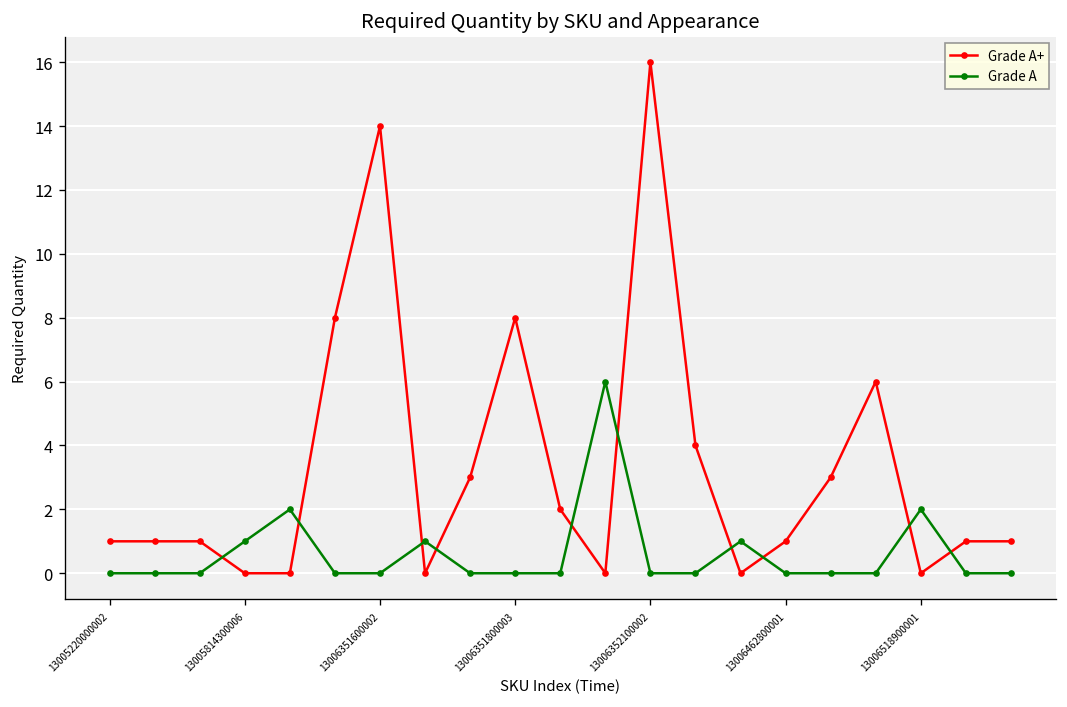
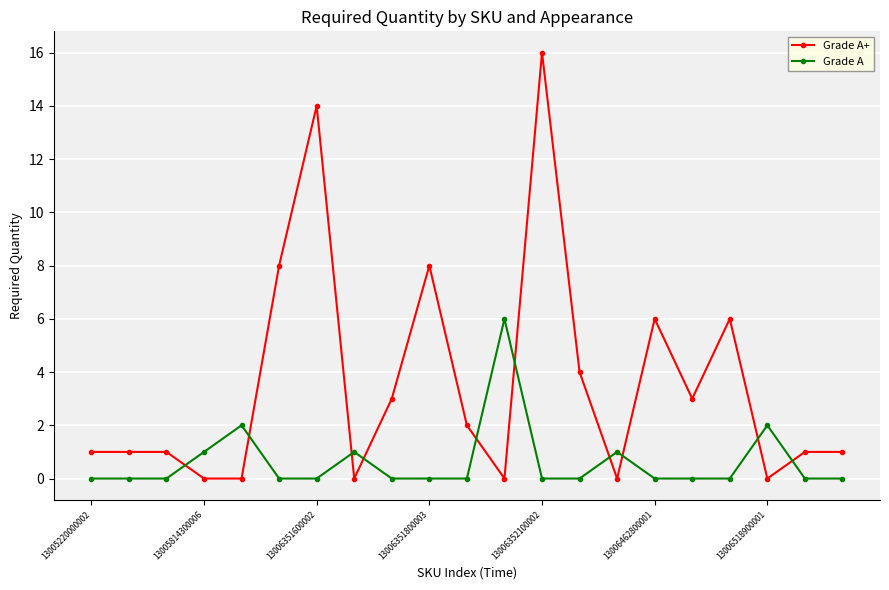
  {
    "Grade A+": {
      "13005220000002": 1,
      "13005814300006": 0,
      "13006351600002": 14,
      "13006351800003": 8,
      "13006352100002": 16,
-     "13006462800001": 1,
+     "13006462800001": 6,
      "13006518900001": 0
    },
    "Grade A": {
      "13005220000002": 0,
      "13005814300006": 1,
      "13006351600002": 0,
      "13006351800003": 0,
      "13006352100002": 0,
      "13006462800001": 0,
      "13006518900001": 2
    }
  }
